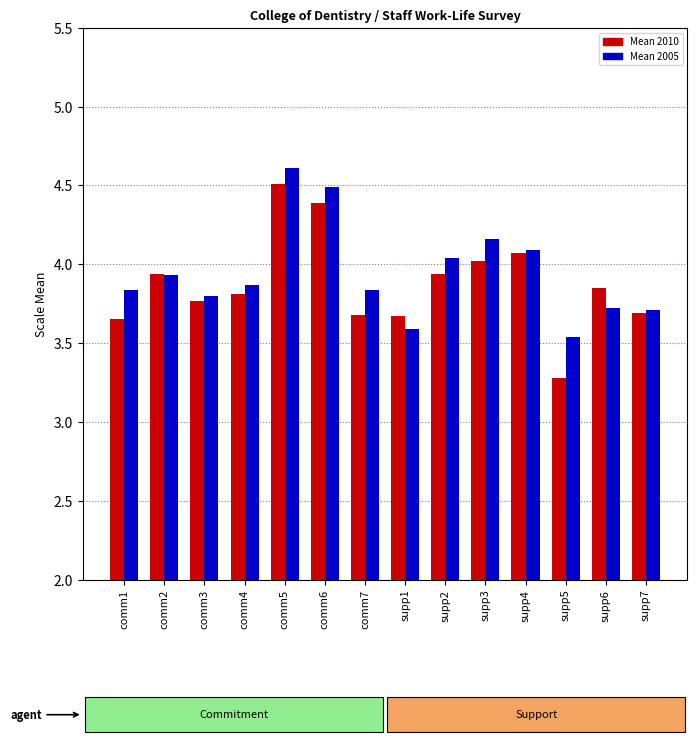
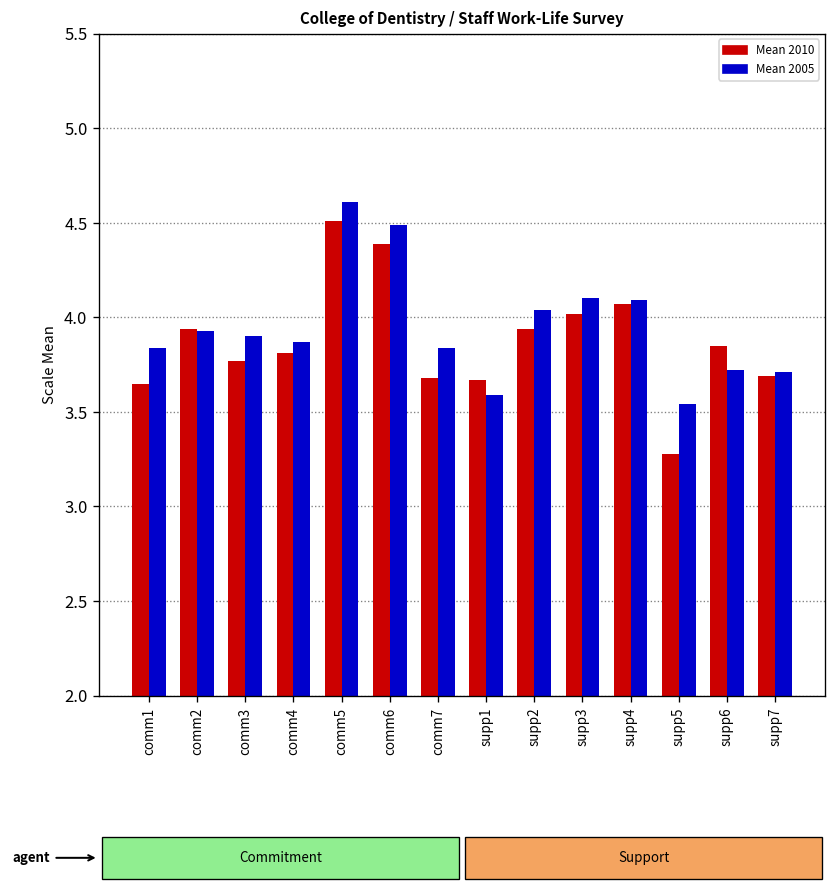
  {
    "Mean 2010": {
      "comm1": 3.65,
      "comm2": 3.94,
      "comm3": 3.77,
      "comm4": 3.81,
      "comm5": 4.51,
      "comm6": 4.39,
      "comm7": 3.68,
      "supp1": 3.67,
      "supp2": 3.94,
      "supp3": 4.02,
      "supp4": 4.07,
      "supp5": 3.28,
      "supp6": 3.85,
      "supp7": 3.69
    },
    "Mean 2005": {
      "comm1": 3.84,
      "comm2": 3.93,
-     "comm3": 3.8,
+     "comm3": 3.9,
      "comm4": 3.87,
      "comm5": 4.61,
      "comm6": 4.49,
      "comm7": 3.84,
      "supp1": 3.59,
      "supp2": 4.04,
-     "supp3": 4.16,
+     "supp3": 4.10,
      "supp4": 4.09,
      "supp5": 3.54,
      "supp6": 3.72,
      "supp7": 3.71
    }
  }
